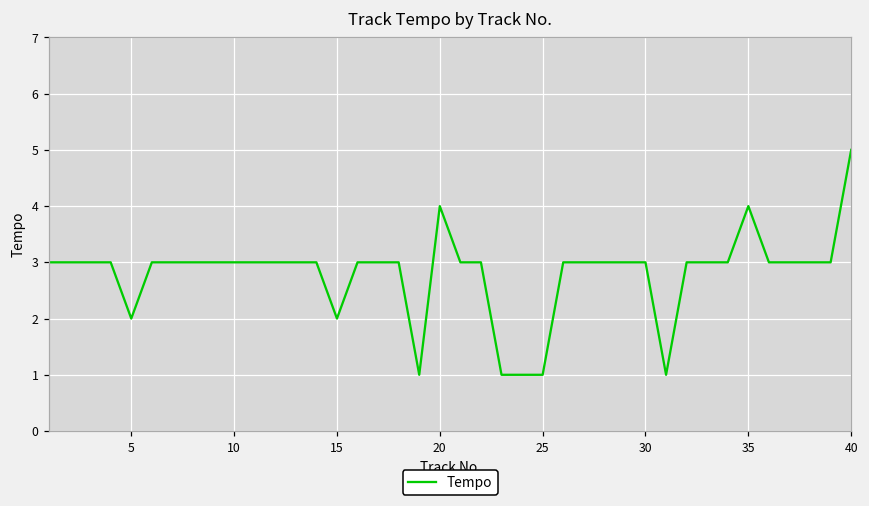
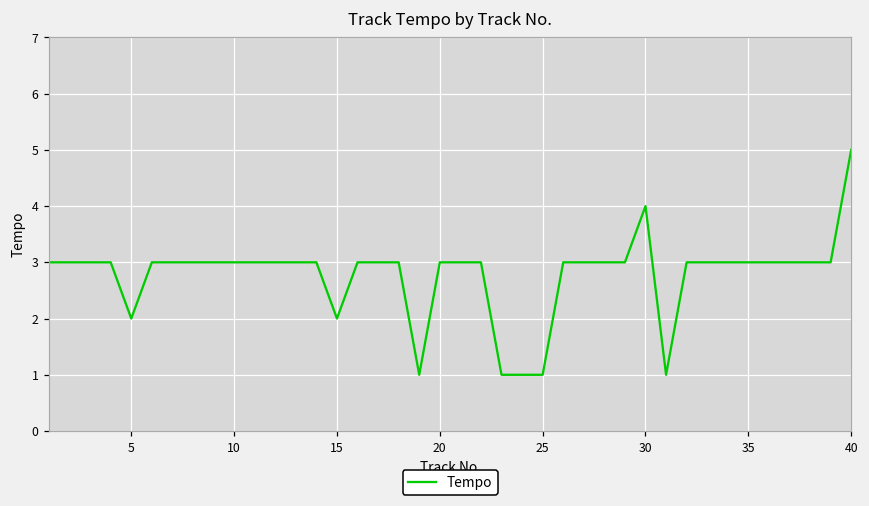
  {
    "5": 2,
    "10": 3,
    "15": 2,
-   "20": 4,
+   "20": 3,
    "25": 1,
-   "30": 3,
-   "35": 4,
+   "30": 4,
+   "35": 3,
    "40": 5
  }
